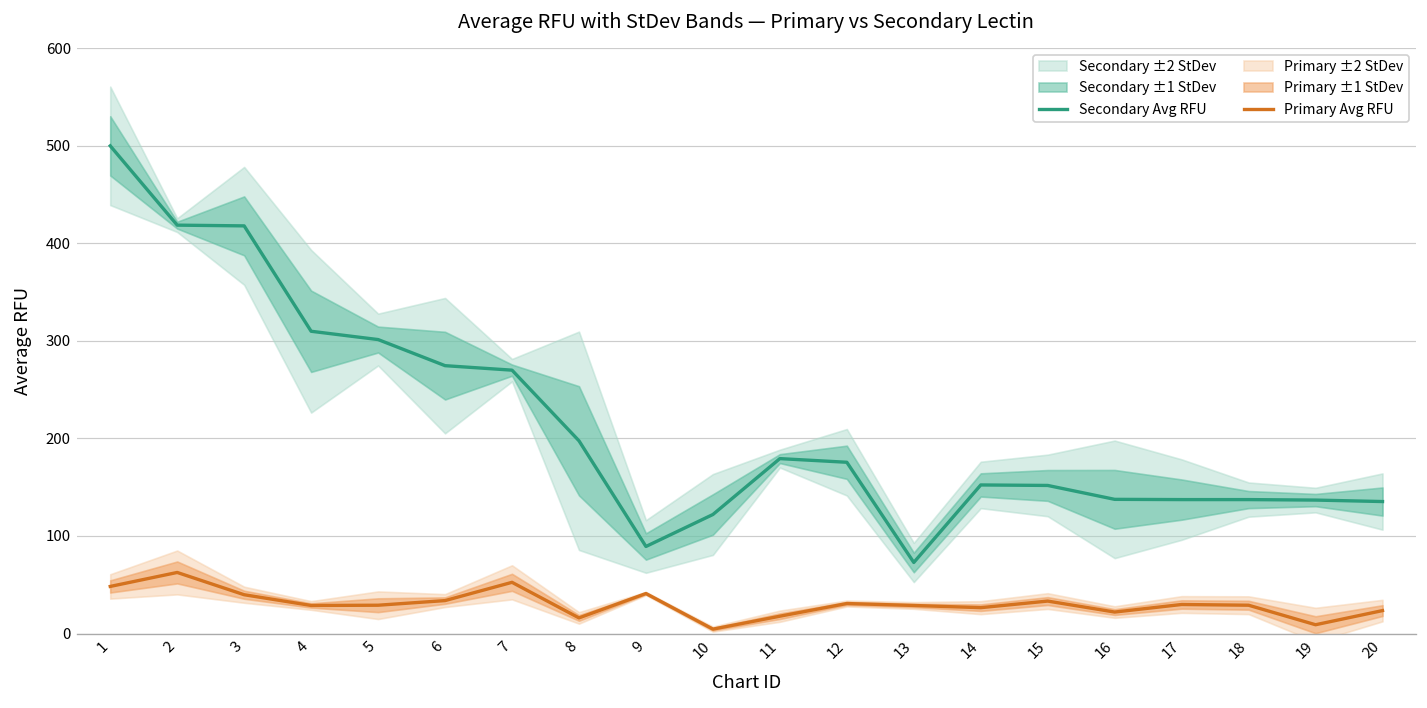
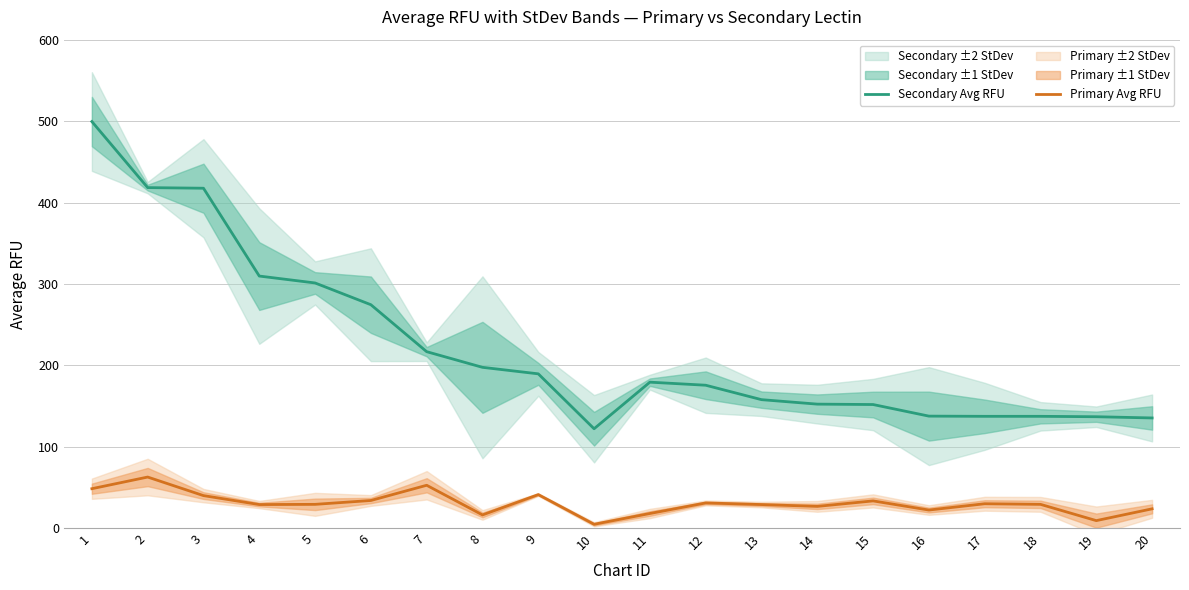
  {
    "Secondary Avg RFU": {
      "1": 500,
      "2": 420,
      "3": 420,
      "4": 310,
      "5": 300,
      "6": 270,
-     "7": 270,
+     "7": 220,
      "8": 200,
-     "9": 90,
+     "9": 190,
      "10": 120,
      "11": 180,
      "12": 180,
-     "13": 70,
+     "13": 160,
      "14": 150,
      "15": 150,
      "16": 140,
      "17": 140,
      "18": 140,
      "19": 140,
      "20": 140
    },
    "Primary Avg RFU": {
      "1": 50,
      "2": 60,
      "3": 40,
      "5": 30,
      "6": 30,
      "7": 50,
      "14": 30,
      "15": 30,
      "17": 30,
      "18": 30,
      "19": 10,
      "20": 20
    }
  }
